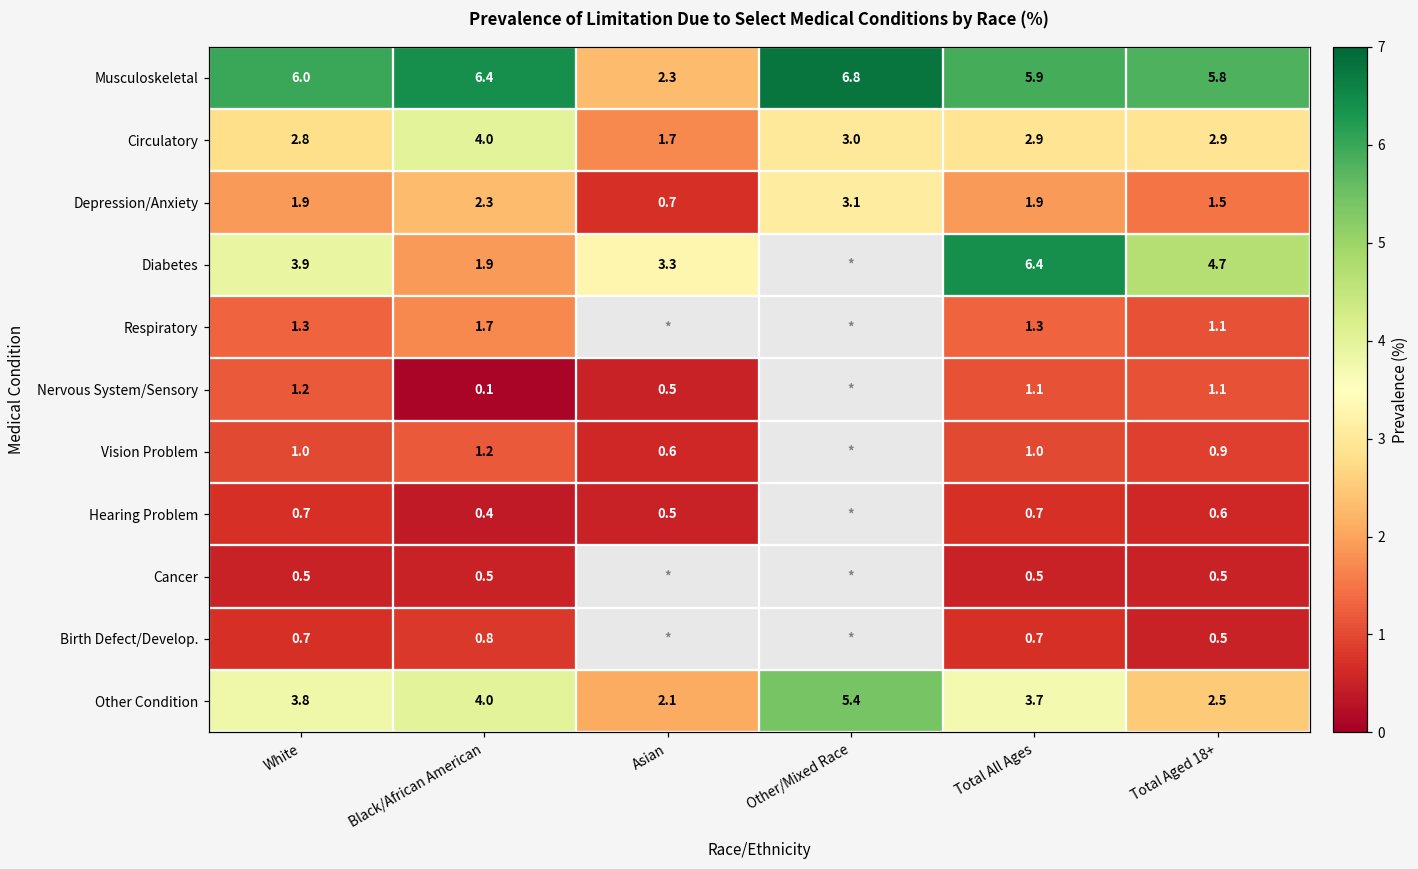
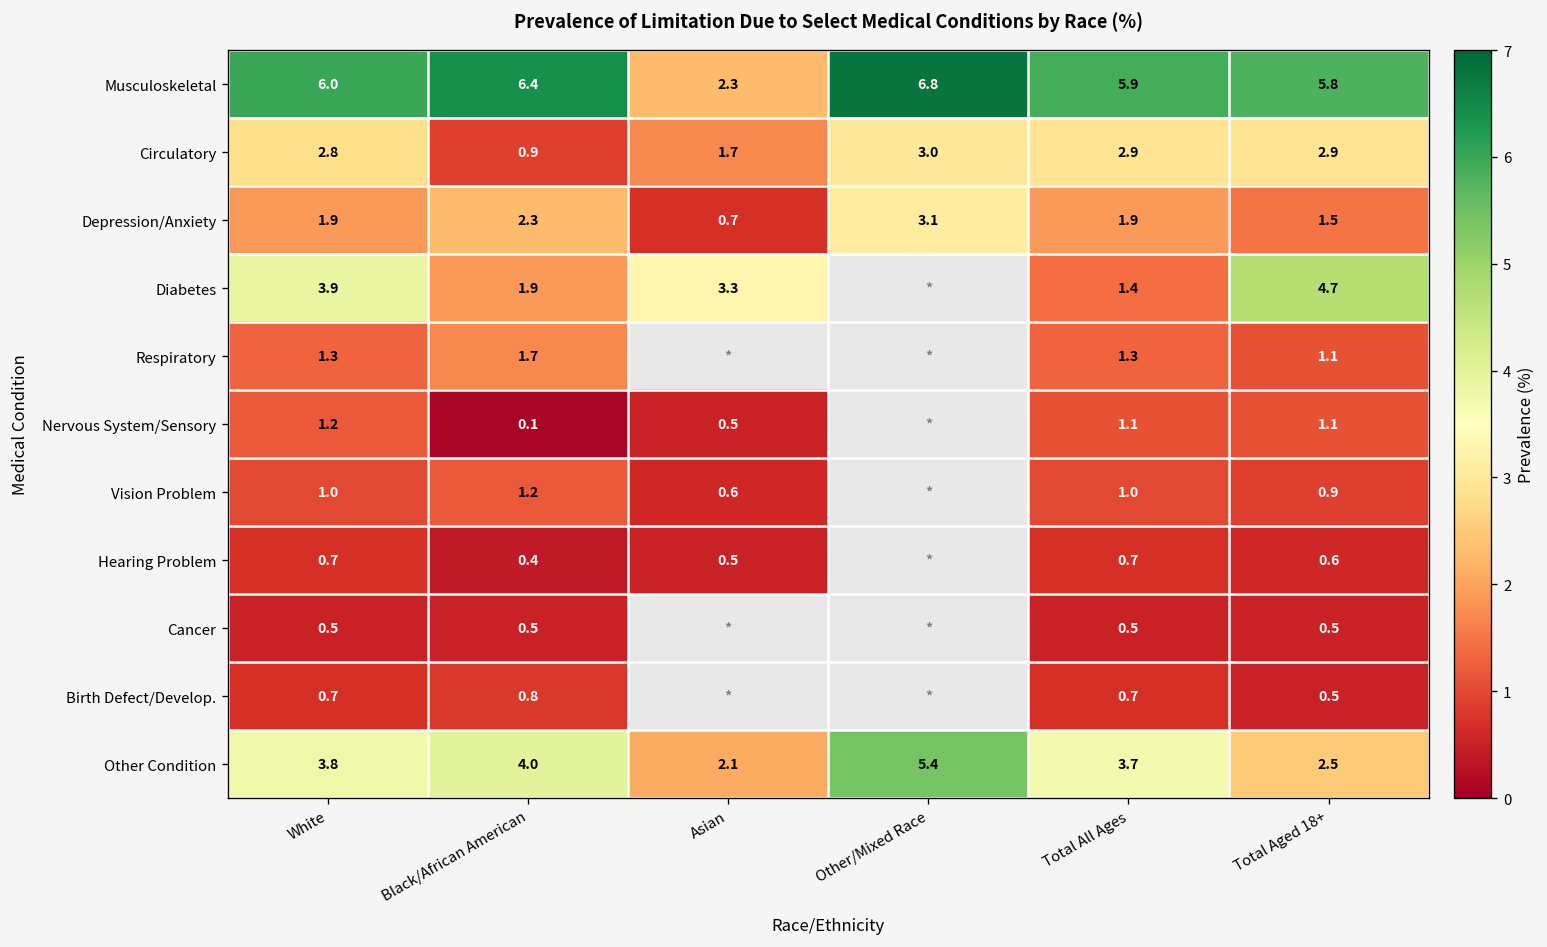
  {
    "Musculoskeletal": {
      "White": 6.0,
      "Black/African American": 6.4,
      "Asian": 2.3,
      "Other/Mixed Race": 6.8,
      "Total All Ages": 5.9,
      "Total Aged 18+": 5.8
    },
    "Circulatory": {
      "White": 2.8,
-     "Black/African American": 4.0,
+     "Black/African American": 0.9,
      "Asian": 1.7,
      "Other/Mixed Race": 3.0,
      "Total All Ages": 2.9,
      "Total Aged 18+": 2.9
    },
    "Depression/Anxiety": {
      "White": 1.9,
      "Black/African American": 2.3,
      "Asian": 0.7,
      "Other/Mixed Race": 3.1,
      "Total All Ages": 1.9,
      "Total Aged 18+": 1.5
    },
    "Diabetes": {
      "White": 3.9,
      "Black/African American": 1.9,
      "Asian": 3.3,
-     "Total All Ages": 6.4,
+     "Total All Ages": 1.4,
      "Total Aged 18+": 4.7
    },
    "Respiratory": {
      "White": 1.3,
      "Black/African American": 1.7,
      "Total All Ages": 1.3,
      "Total Aged 18+": 1.1
    },
    "Nervous System/Sensory": {
      "White": 1.2,
      "Black/African American": 0.1,
      "Asian": 0.5,
      "Total All Ages": 1.1,
      "Total Aged 18+": 1.1
    },
    "Vision Problem": {
      "White": 1.0,
      "Black/African American": 1.2,
      "Asian": 0.6,
      "Total All Ages": 1.0,
      "Total Aged 18+": 0.9
    },
    "Hearing Problem": {
      "White": 0.7,
      "Black/African American": 0.4,
      "Asian": 0.5,
      "Total All Ages": 0.7,
      "Total Aged 18+": 0.6
    },
    "Cancer": {
      "White": 0.5,
      "Black/African American": 0.5,
      "Total All Ages": 0.5,
      "Total Aged 18+": 0.5
    },
    "Birth Defect/Develop.": {
      "White": 0.7,
      "Black/African American": 0.8,
      "Total All Ages": 0.7,
      "Total Aged 18+": 0.5
    },
    "Other Condition": {
      "White": 3.8,
      "Black/African American": 4.0,
      "Asian": 2.1,
      "Other/Mixed Race": 5.4,
      "Total All Ages": 3.7,
      "Total Aged 18+": 2.5
    }
  }
